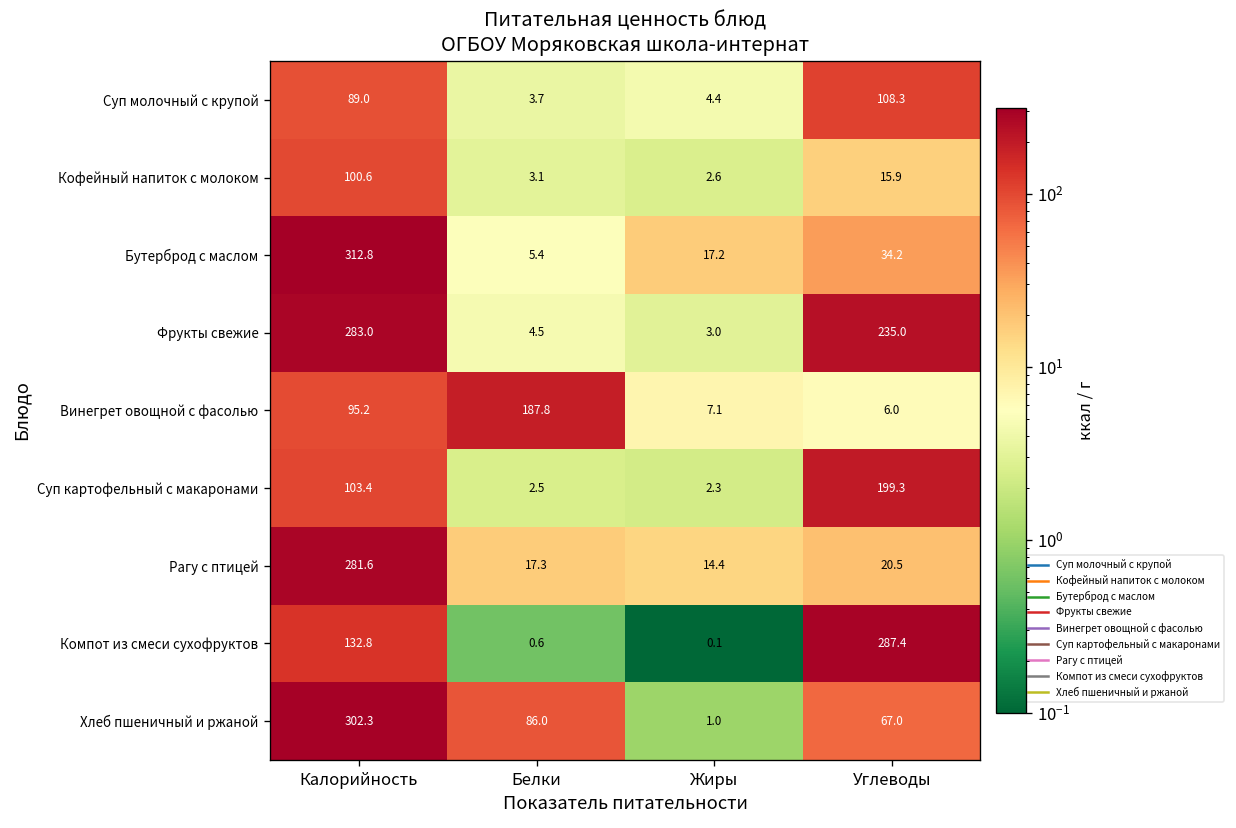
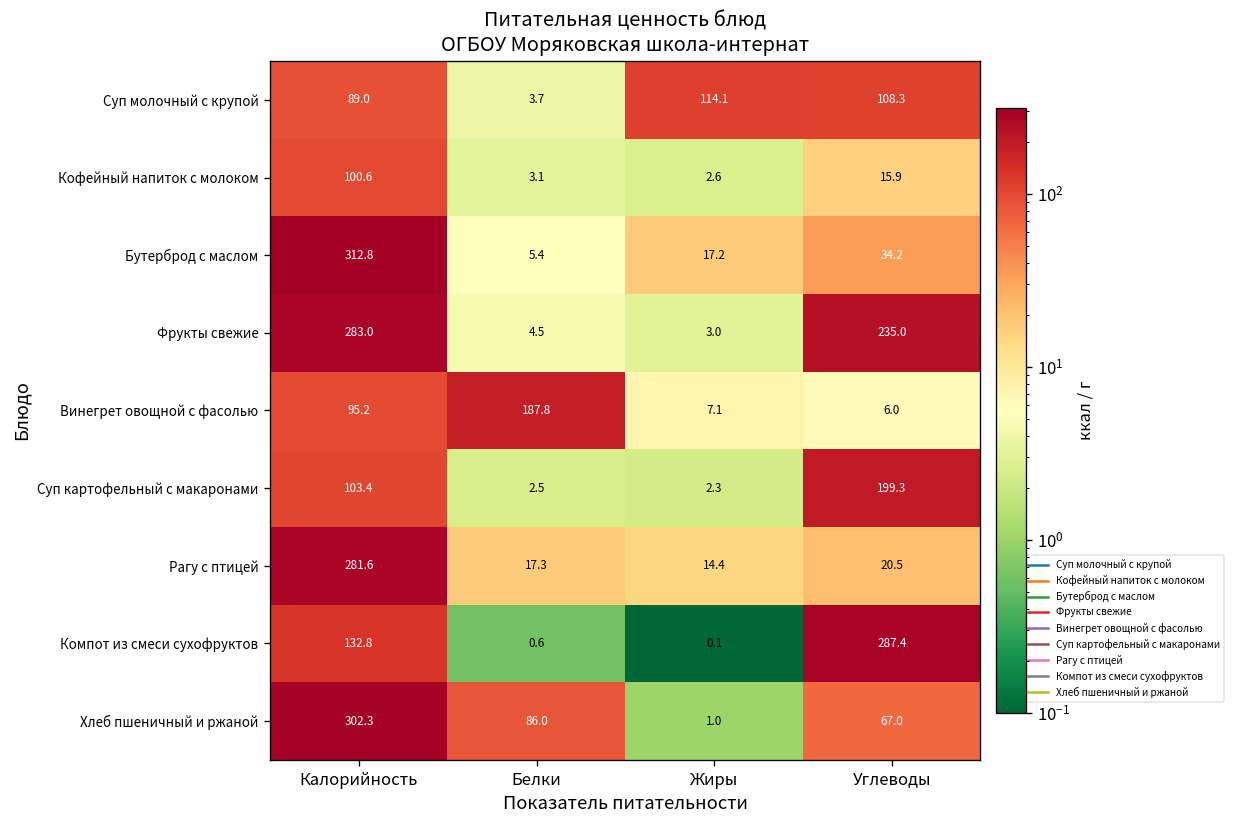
  {
    "Суп молочный с крупой": {
      "Калорийность": 89.0,
      "Белки": 3.7,
-     "Жиры": 4.4,
+     "Жиры": 114.1,
      "Углеводы": 108.3
    },
    "Кофейный напиток с молоком": {
      "Калорийность": 100.6,
      "Белки": 3.1,
      "Жиры": 2.6,
      "Углеводы": 15.9
    },
    "Бутерброд с маслом": {
      "Калорийность": 312.8,
      "Белки": 5.4,
      "Жиры": 17.2,
      "Углеводы": 34.2
    },
    "Фрукты свежие": {
      "Калорийность": 283.0,
      "Белки": 4.5,
      "Жиры": 3.0,
      "Углеводы": 235.0
    },
    "Винегрет овощной с фасолью": {
      "Калорийность": 95.2,
      "Белки": 187.8,
      "Жиры": 7.1,
      "Углеводы": 6.0
    },
    "Суп картофельный с макаронами": {
      "Калорийность": 103.4,
      "Белки": 2.5,
      "Жиры": 2.3,
      "Углеводы": 199.3
    },
    "Рагу с птицей": {
      "Калорийность": 281.6,
      "Белки": 17.3,
      "Жиры": 14.4,
      "Углеводы": 20.5
    },
    "Компот из смеси сухофруктов": {
      "Калорийность": 132.8,
      "Белки": 0.6,
      "Жиры": 0.1,
      "Углеводы": 287.4
    },
    "Хлеб пшеничный и ржаной": {
      "Калорийность": 302.3,
      "Белки": 86.0,
      "Жиры": 1.0,
      "Углеводы": 67.0
    }
  }
